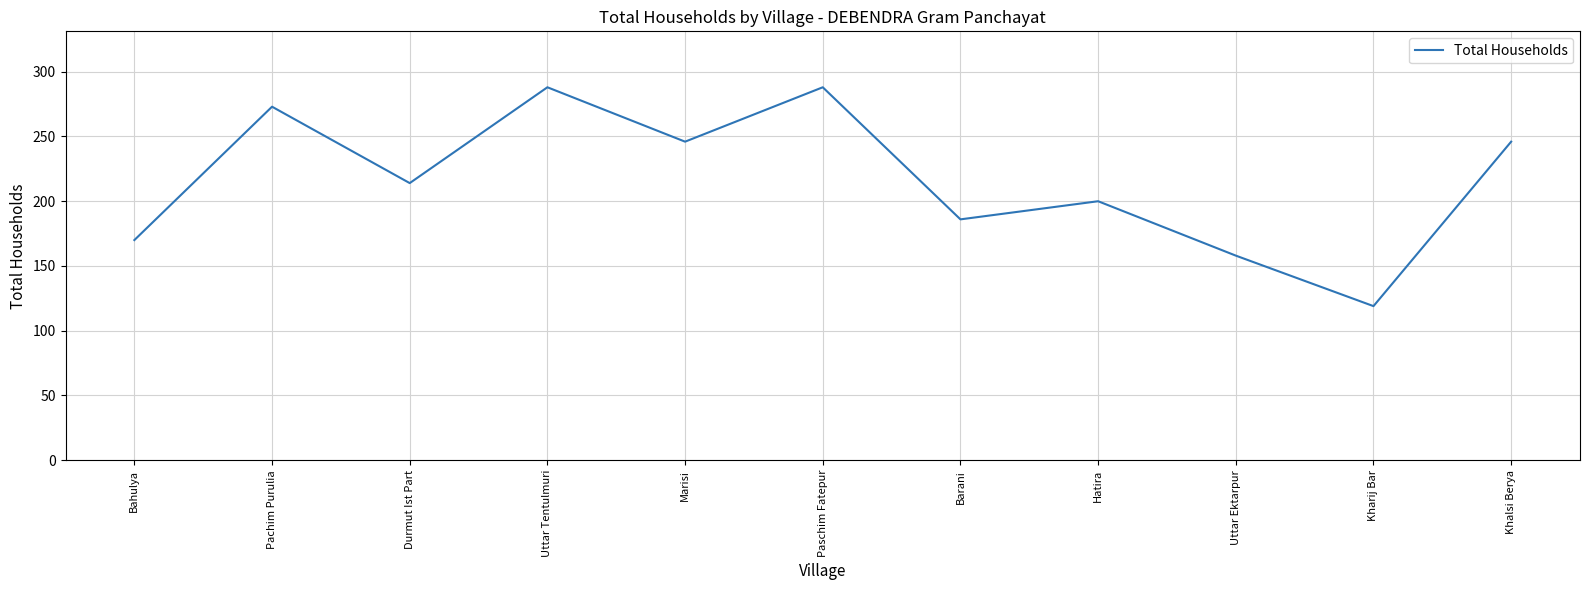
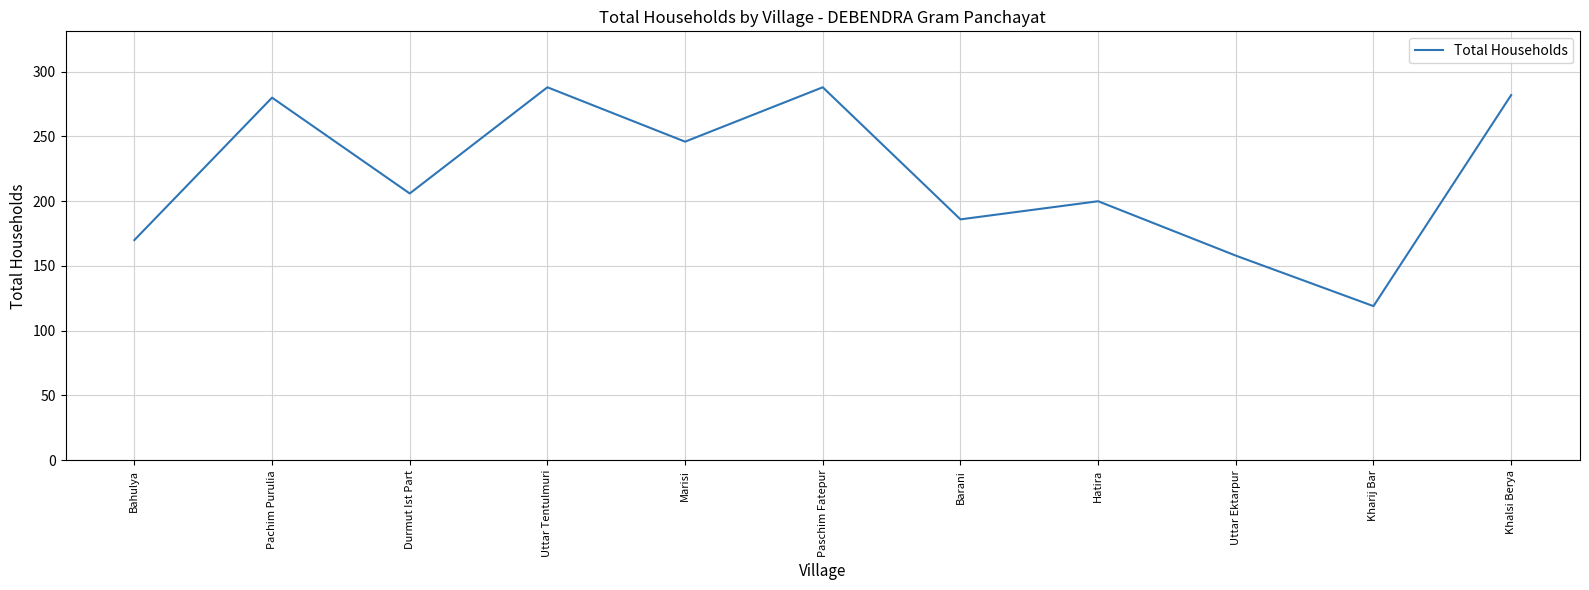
  {
    "Bahulya": 170,
-   "Pachim Purulia": 273,
-   "Durmut Ist Part": 214,
+   "Pachim Purulia": 280,
+   "Durmut Ist Part": 206,
    "Uttar Tentulmuri": 288,
    "Marisi": 246,
    "Paschim Fatepur": 288,
    "Barani": 186,
    "Hatira": 200,
    "Uttar Ektarpur": 158,
    "Kharij Bar": 119,
-   "Khalsi Berya": 246
+   "Khalsi Berya": 282
  }
